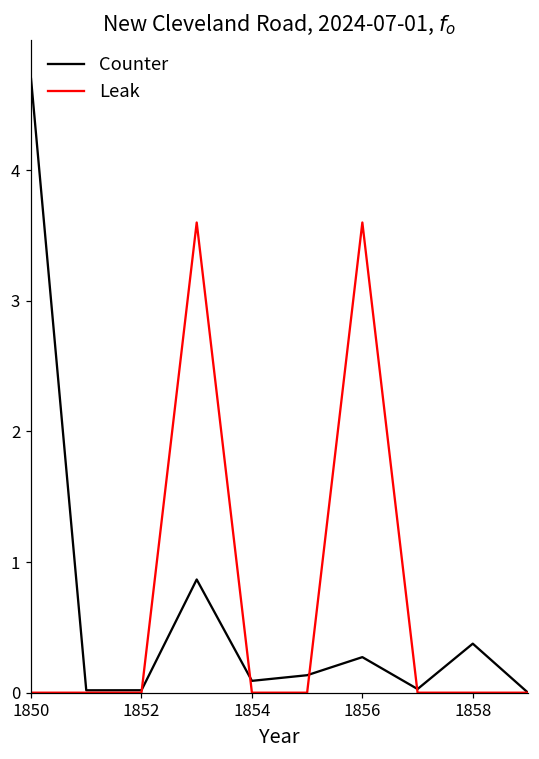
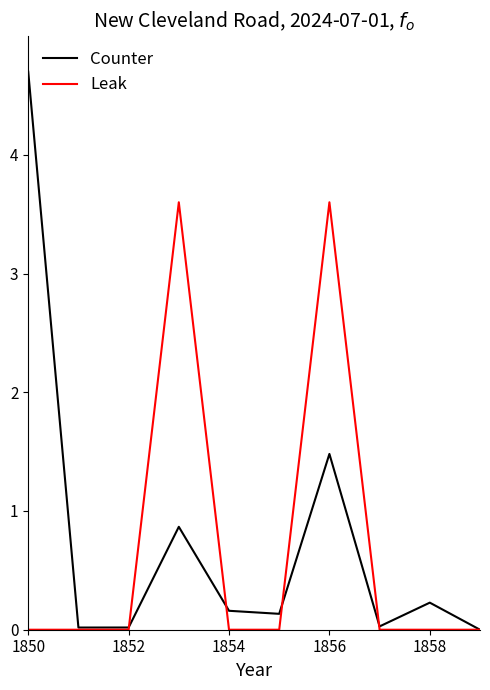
  {
    "Counter": {
      "1850": 4.70,
-     "1854": 0.09,
-     "1856": 0.27,
-     "1858": 0.38
+     "1854": 0.16,
+     "1856": 1.48,
+     "1858": 0.23
    },
    "Leak": {
      "1850": 0.00,
      "1854": 0.00,
      "1856": 3.60,
      "1858": 0.00
    }
  }
